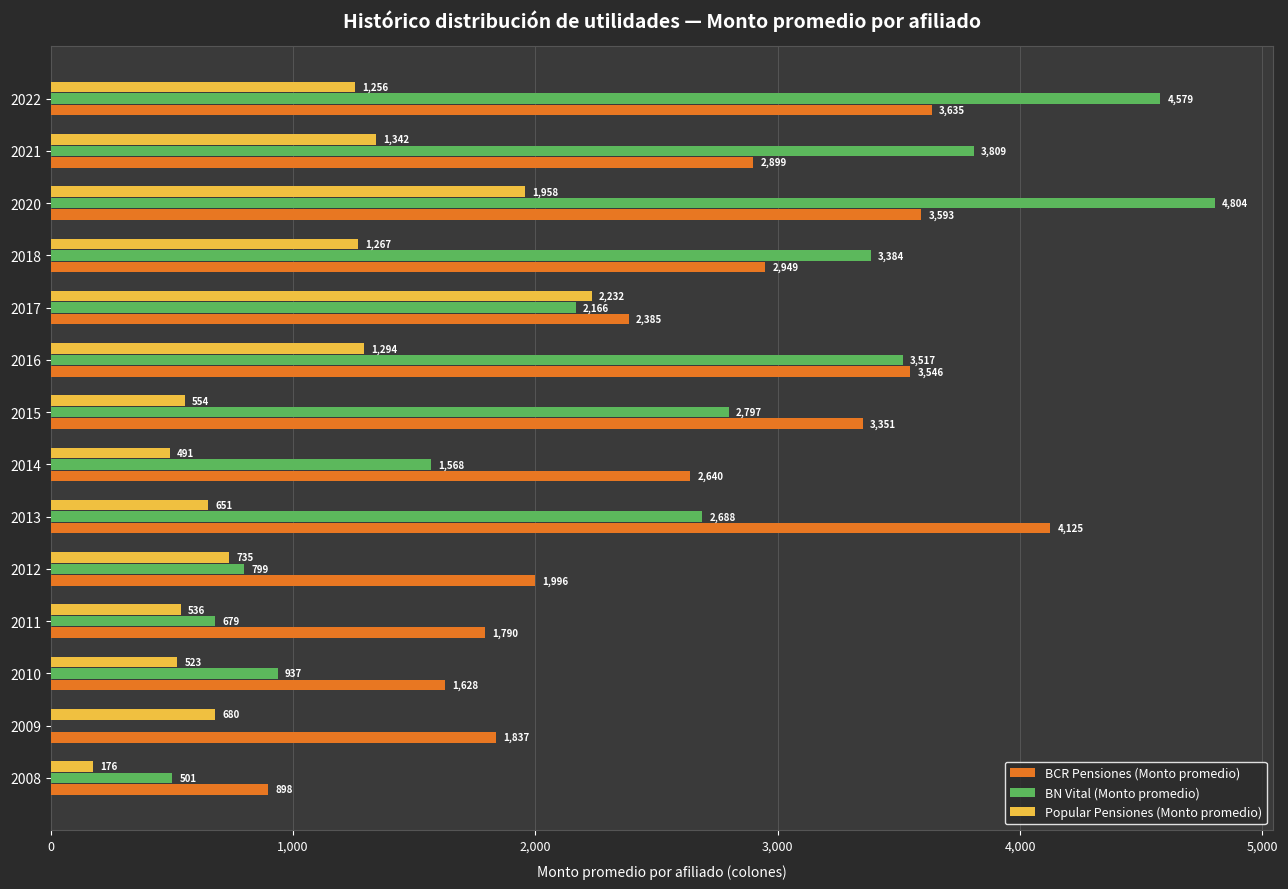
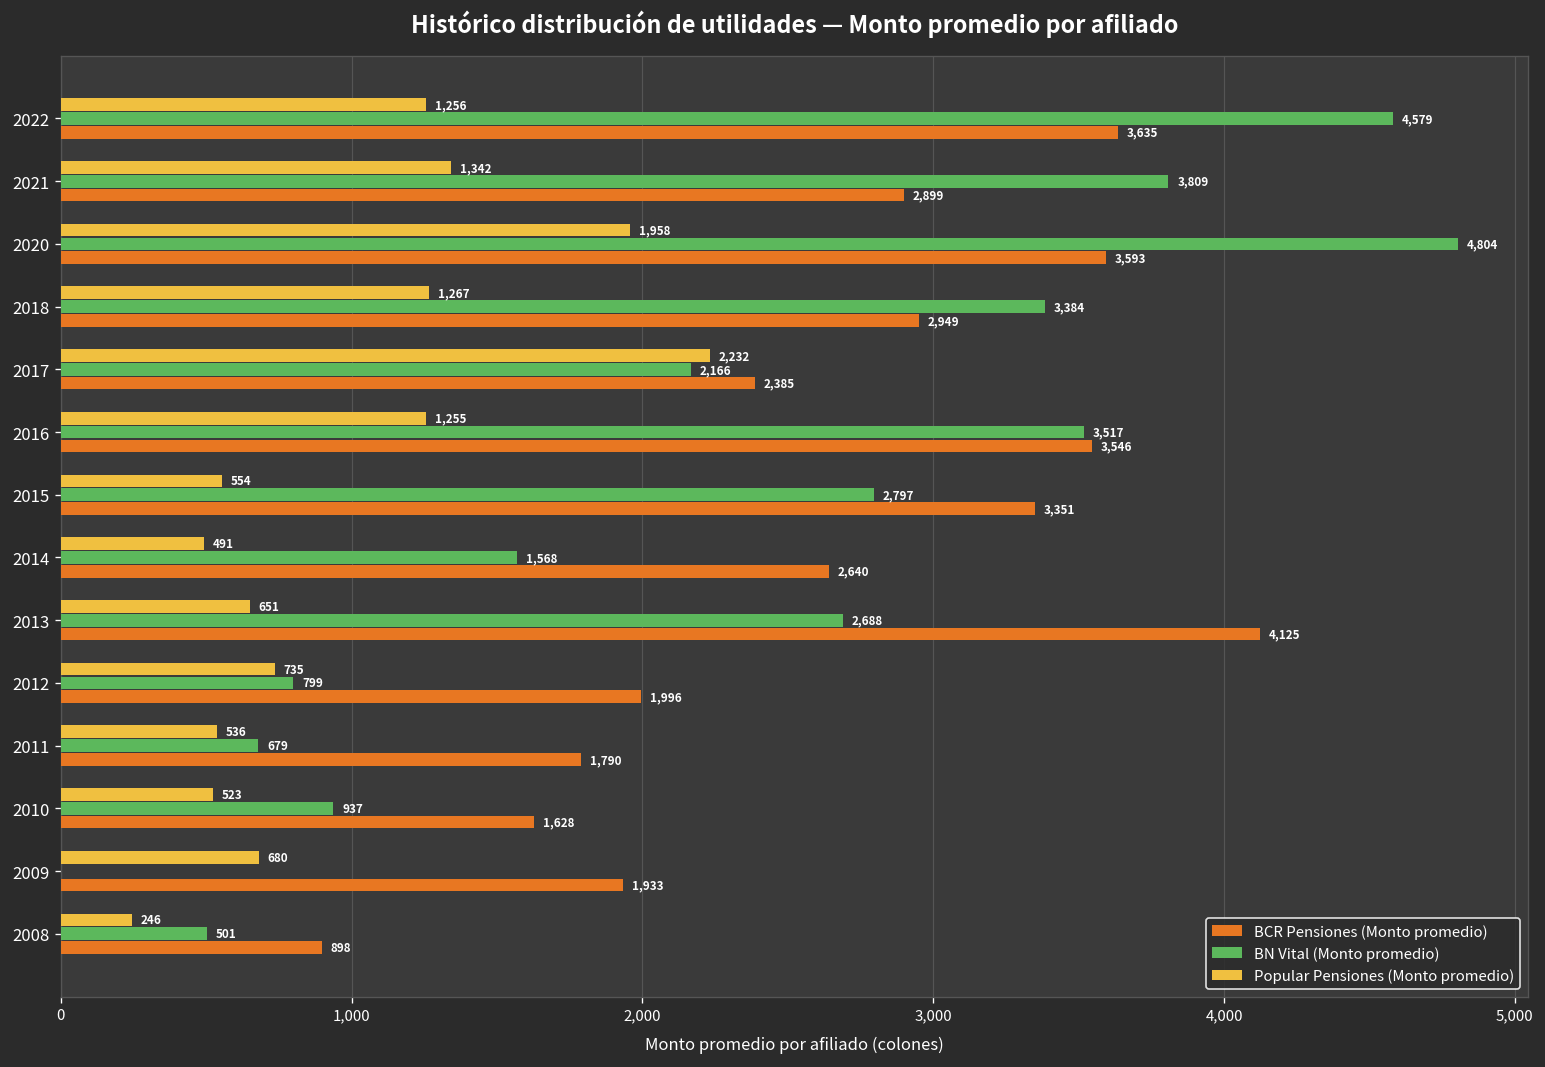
  {
    "BCR Pensiones (Monto promedio)": {
      "2022": "3,635",
      "2021": "2,899",
      "2020": "3,593",
      "2018": "2,949",
      "2017": "2,385",
      "2016": "3,546",
      "2015": "3,351",
      "2014": "2,640",
      "2013": "4,125",
      "2012": "1,996",
      "2011": "1,790",
      "2010": "1,628",
-     "2009": "1,837",
+     "2009": "1,933",
      "2008": "898"
    },
    "BN Vital (Monto promedio)": {
      "2022": "4,579",
      "2021": "3,809",
      "2020": "4,804",
      "2018": "3,384",
      "2017": "2,166",
      "2016": "3,517",
      "2015": "2,797",
      "2014": "1,568",
      "2013": "2,688",
      "2012": "799",
      "2011": "679",
      "2010": "937",
      "2008": "501"
    },
    "Popular Pensiones (Monto promedio)": {
      "2022": "1,256",
      "2021": "1,342",
      "2020": "1,958",
      "2018": "1,267",
      "2017": "2,232",
-     "2016": "1,294",
+     "2016": "1,255",
      "2015": "554",
      "2014": "491",
      "2013": "651",
      "2012": "735",
      "2011": "536",
      "2010": "523",
      "2009": "680",
-     "2008": "176"
+     "2008": "246"
    }
  }
